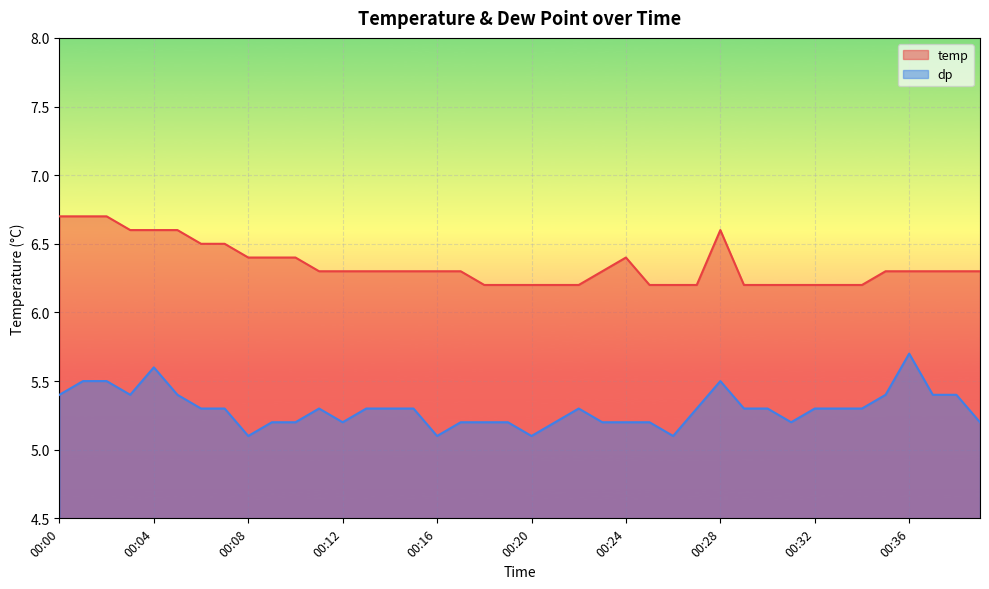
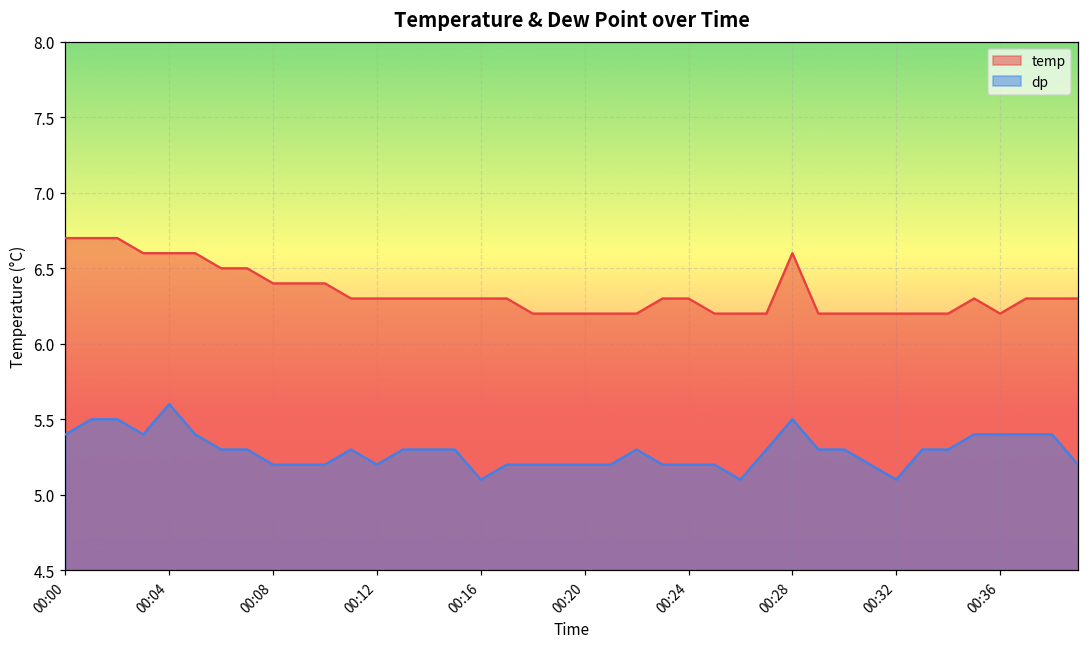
  {
    "temp": {
      "00:00": 6.7,
      "00:04": 6.6,
      "00:08": 6.4,
      "00:12": 6.3,
      "00:16": 6.3,
      "00:20": 6.2,
-     "00:24": 6.4,
+     "00:24": 6.3,
      "00:28": 6.6,
      "00:32": 6.2,
-     "00:36": 6.3
+     "00:36": 6.2
    },
    "dp": {
      "00:00": 5.4,
      "00:04": 5.6,
-     "00:08": 5.1,
+     "00:08": 5.2,
      "00:12": 5.2,
      "00:16": 5.1,
-     "00:20": 5.1,
+     "00:20": 5.2,
      "00:24": 5.2,
      "00:28": 5.5,
-     "00:32": 5.3,
-     "00:36": 5.7
+     "00:32": 5.1,
+     "00:36": 5.4
    }
  }
